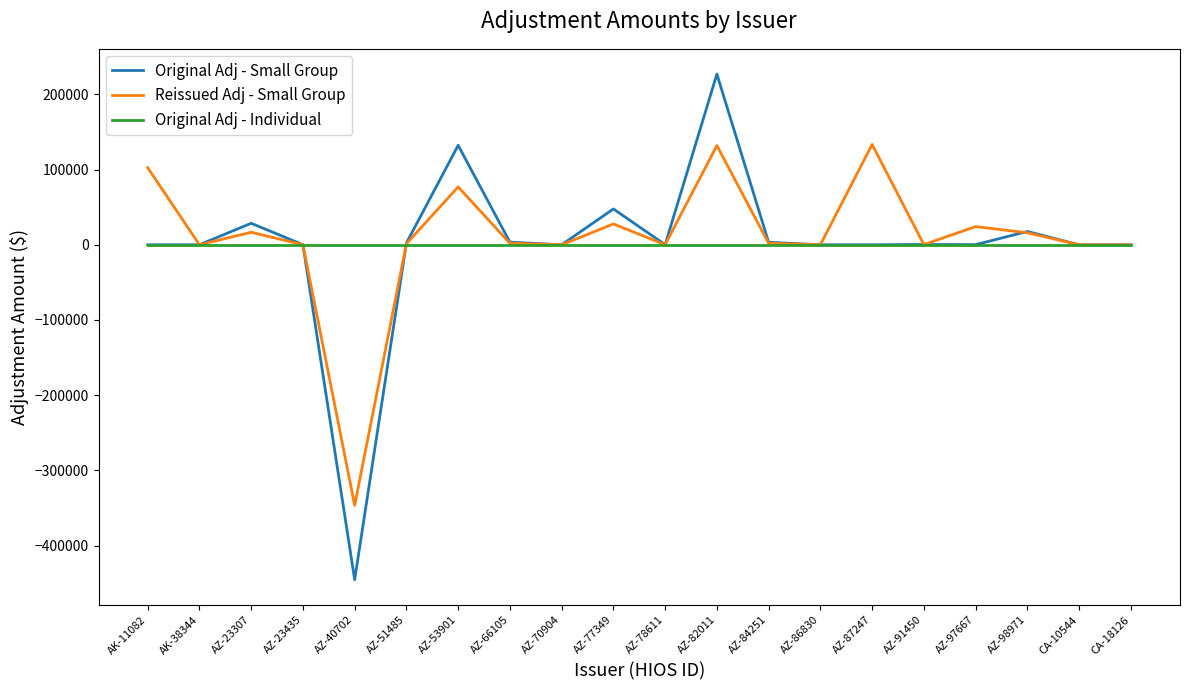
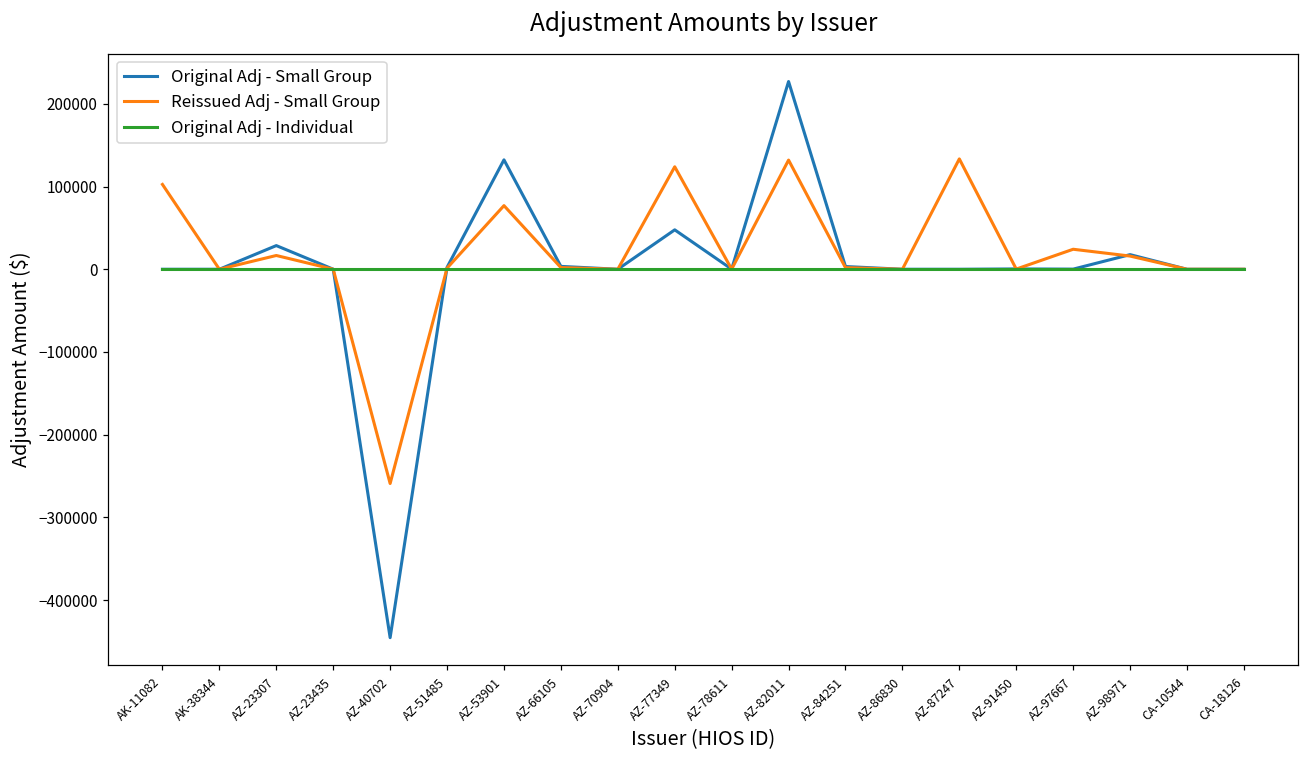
  {
    "Original Adj - Small Group": {
      "AZ-23307": 30000,
      "AZ-40702": -450000,
      "AZ-53901": 130000,
      "AZ-77349": 50000,
      "AZ-82011": 230000
    },
    "Reissued Adj - Small Group": {
      "AK-11082": 100000,
      "AZ-23307": 20000,
-     "AZ-40702": -350000,
+     "AZ-40702": -260000,
      "AZ-53901": 80000,
-     "AZ-77349": 30000,
+     "AZ-77349": 120000,
      "AZ-82011": 130000,
      "AZ-87247": 130000,
      "AZ-97667": 20000
    },
    "Original Adj - Individual": {
      "AZ-23307": 0,
      "AZ-40702": 0,
      "AZ-53901": 0,
      "AZ-77349": 0,
      "AZ-82011": 0,
      "AZ-98971": 0
    }
  }
